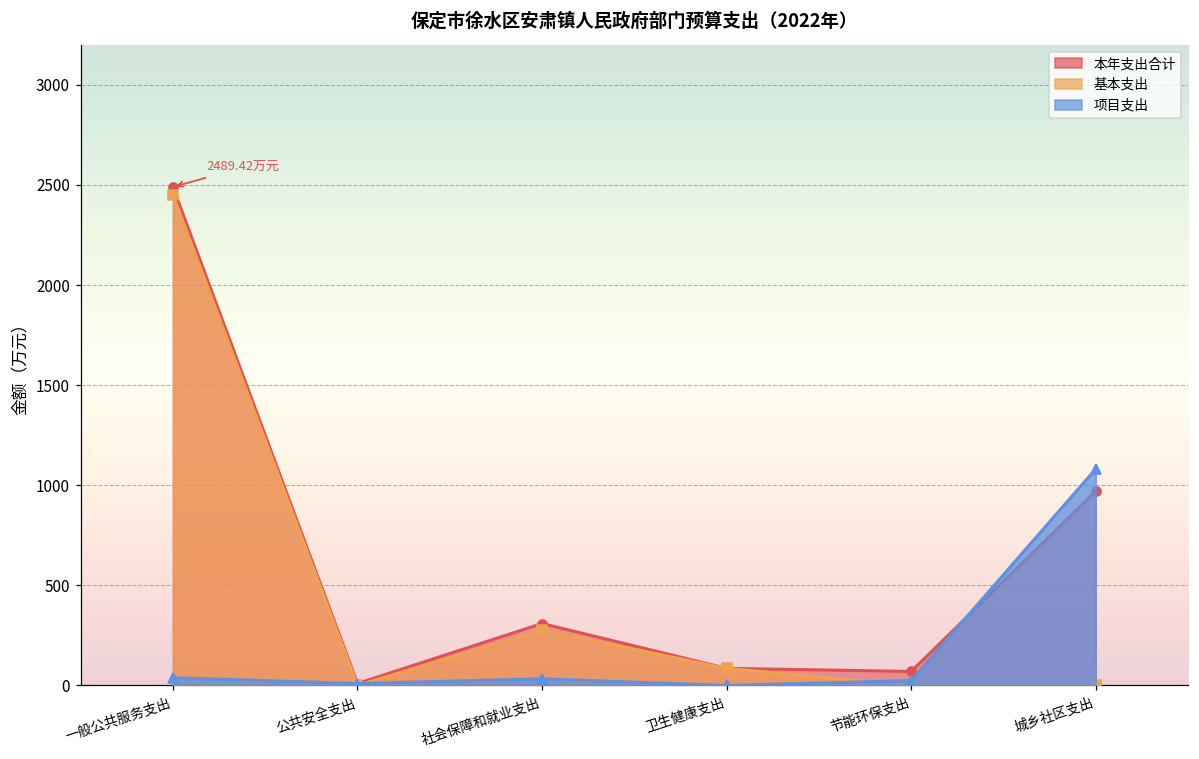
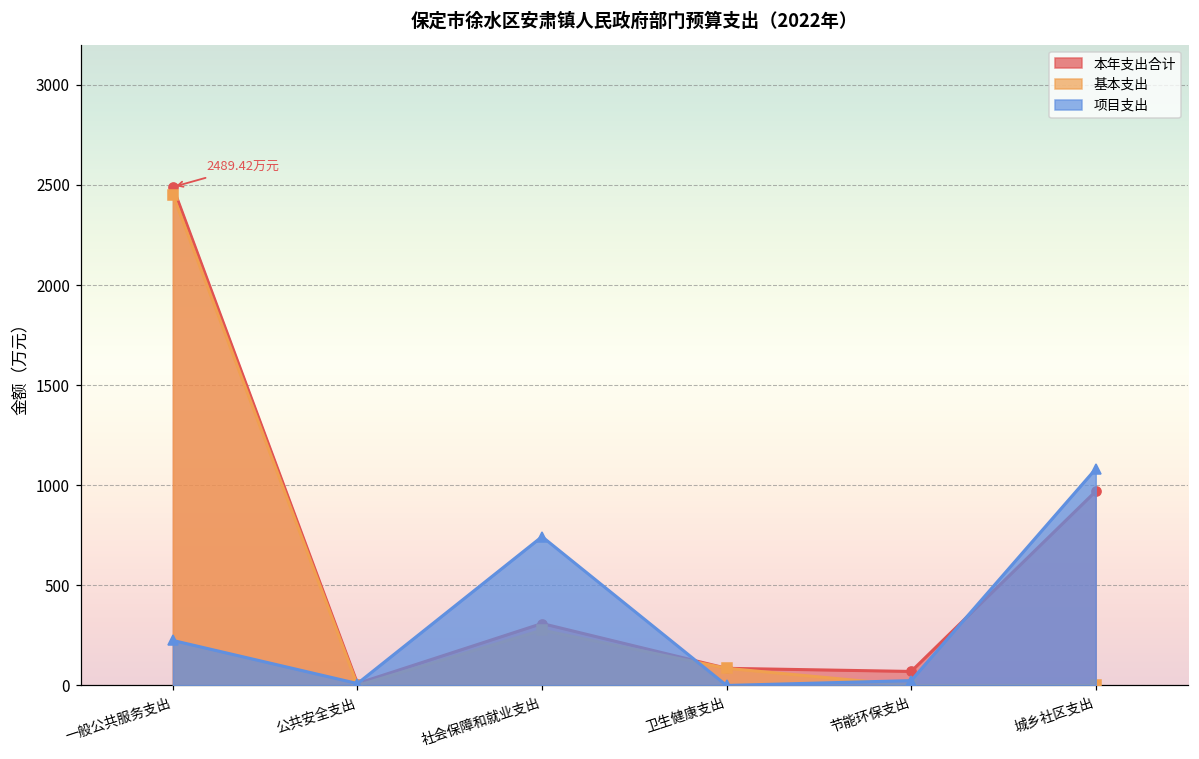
  {
    "项目支出": {
-     "一般公共服务支出": 40,
-     "社会保障和就业支出": 30,
+     "一般公共服务支出": 220,
+     "社会保障和就业支出": 740,
      "卫生健康支出": 0,
      "节能环保支出": 20,
      "城乡社区支出": 1080
    }
  }
